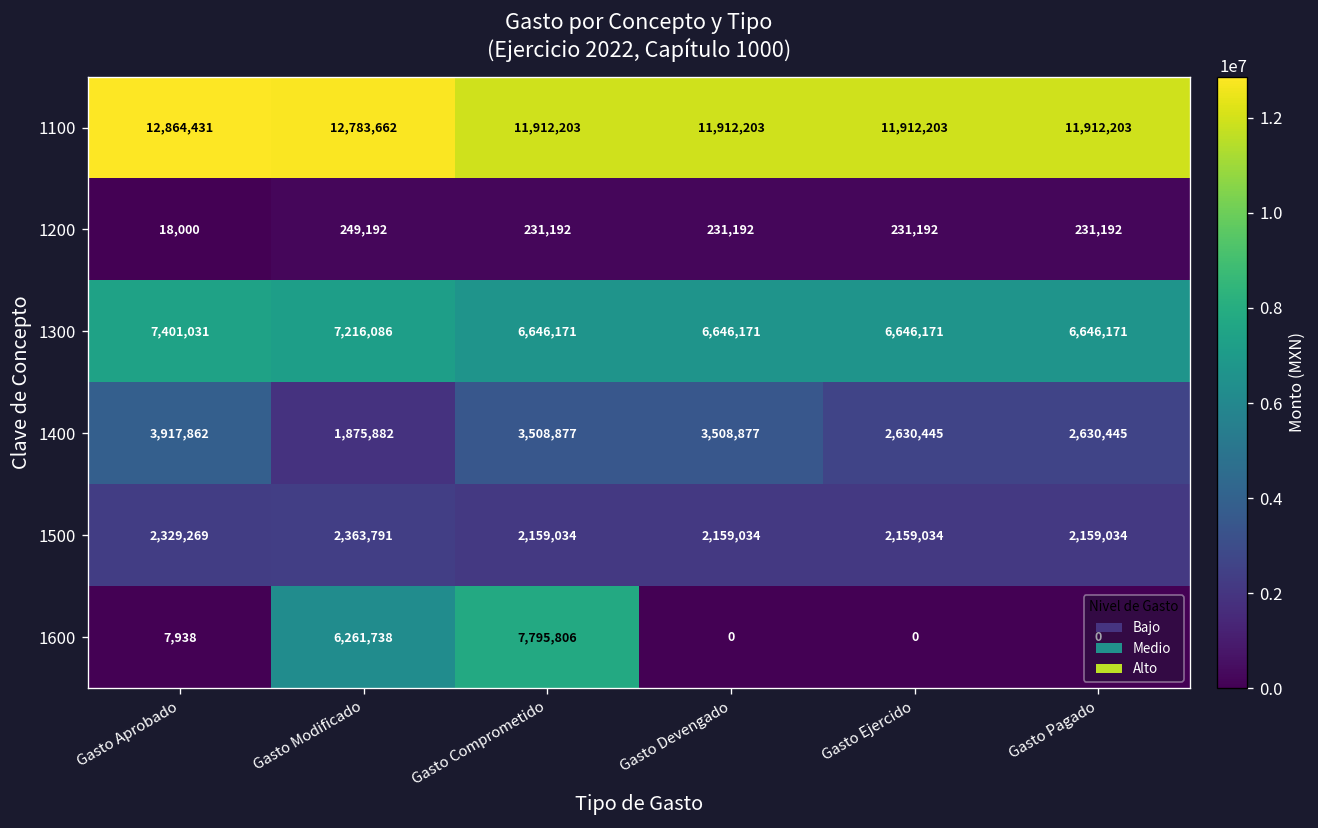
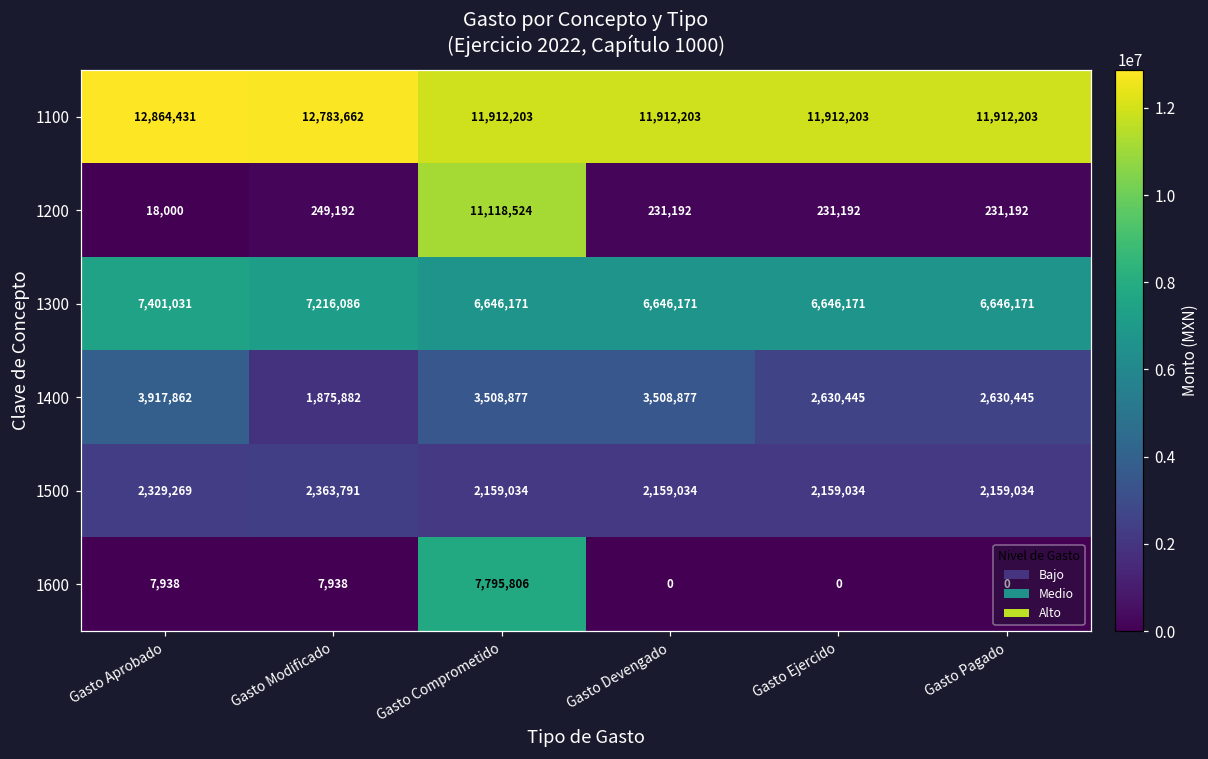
  {
    "1100": {
      "Gasto Aprobado": "12,864,431",
      "Gasto Modificado": "12,783,662",
      "Gasto Comprometido": "11,912,203",
      "Gasto Devengado": "11,912,203",
      "Gasto Ejercido": "11,912,203",
      "Gasto Pagado": "11,912,203"
    },
    "1200": {
      "Gasto Aprobado": "18,000",
      "Gasto Modificado": "249,192",
-     "Gasto Comprometido": "231,192",
+     "Gasto Comprometido": "11,118,524",
      "Gasto Devengado": "231,192",
      "Gasto Ejercido": "231,192",
      "Gasto Pagado": "231,192"
    },
    "1300": {
      "Gasto Aprobado": "7,401,031",
      "Gasto Modificado": "7,216,086",
      "Gasto Comprometido": "6,646,171",
      "Gasto Devengado": "6,646,171",
      "Gasto Ejercido": "6,646,171",
      "Gasto Pagado": "6,646,171"
    },
    "1400": {
      "Gasto Aprobado": "3,917,862",
      "Gasto Modificado": "1,875,882",
      "Gasto Comprometido": "3,508,877",
      "Gasto Devengado": "3,508,877",
      "Gasto Ejercido": "2,630,445",
      "Gasto Pagado": "2,630,445"
    },
    "1500": {
      "Gasto Aprobado": "2,329,269",
      "Gasto Modificado": "2,363,791",
      "Gasto Comprometido": "2,159,034",
      "Gasto Devengado": "2,159,034",
      "Gasto Ejercido": "2,159,034",
      "Gasto Pagado": "2,159,034"
    },
    "1600": {
      "Gasto Aprobado": "7,938",
-     "Gasto Modificado": "6,261,738",
+     "Gasto Modificado": "7,938",
      "Gasto Comprometido": "7,795,806",
      "Gasto Devengado": "0",
      "Gasto Ejercido": "0"
    }
  }
